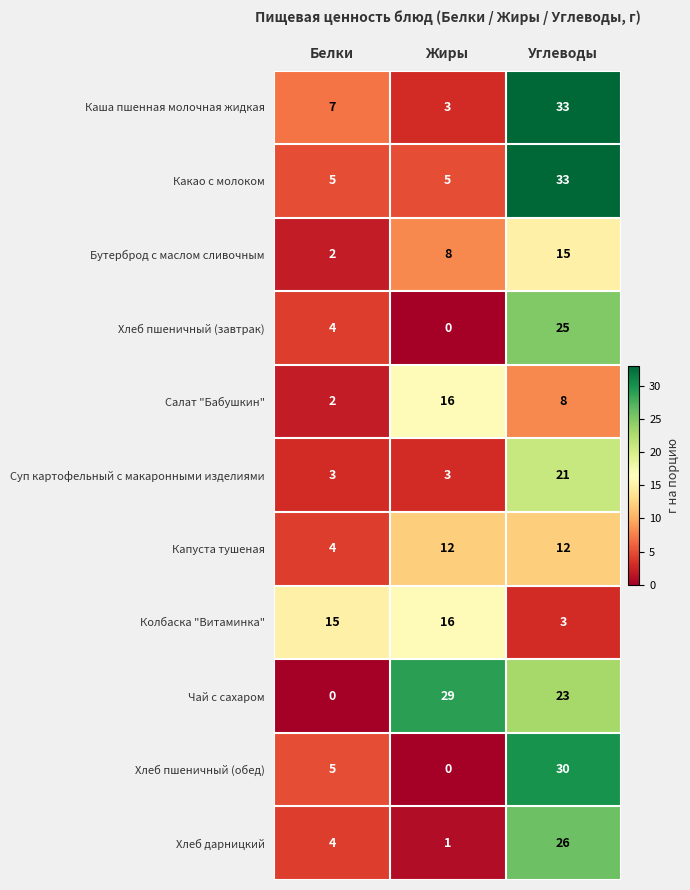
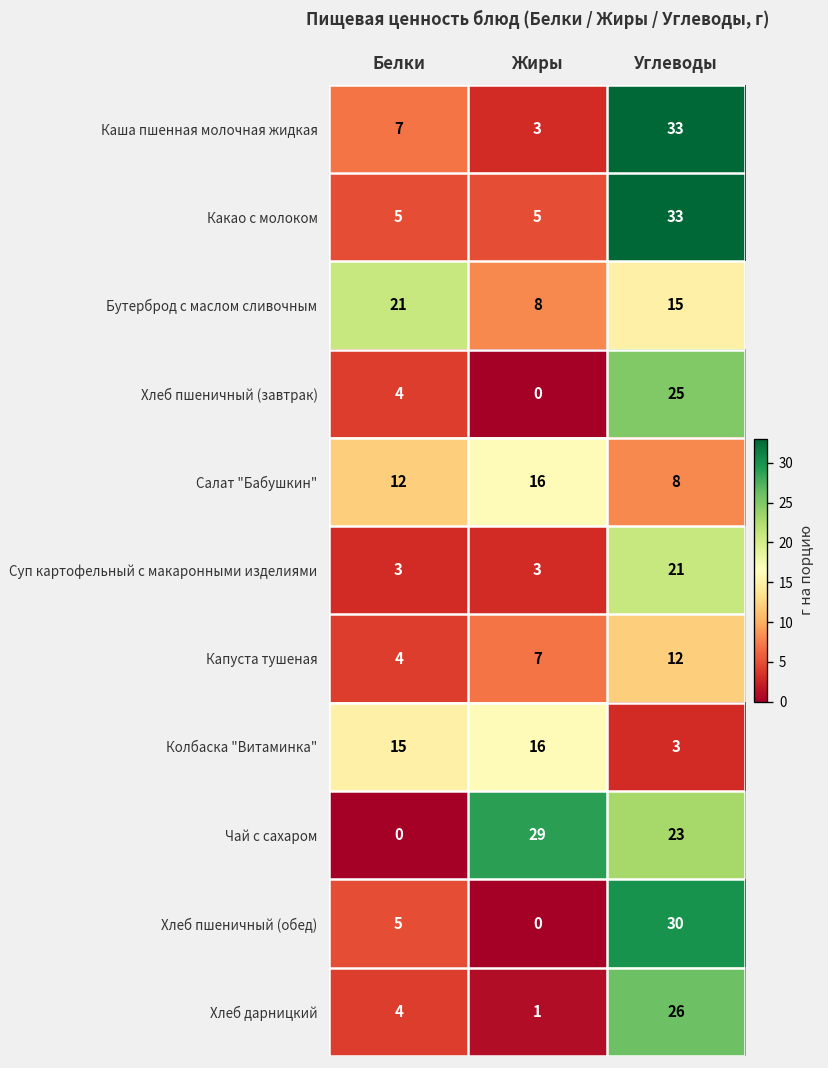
  {
    "Каша пшенная молочная жидкая": {
      "Белки": 7,
      "Жиры": 3,
      "Углеводы": 33
    },
    "Какао с молоком": {
      "Белки": 5,
      "Жиры": 5,
      "Углеводы": 33
    },
    "Бутерброд с маслом сливочным": {
-     "Белки": 2,
+     "Белки": 21,
      "Жиры": 8,
      "Углеводы": 15
    },
    "Хлеб пшеничный (завтрак)": {
      "Белки": 4,
      "Жиры": 0,
      "Углеводы": 25
    },
    "Салат \"Бабушкин\"": {
-     "Белки": 2,
+     "Белки": 12,
      "Жиры": 16,
      "Углеводы": 8
    },
    "Суп картофельный с макаронными изделиями": {
      "Белки": 3,
      "Жиры": 3,
      "Углеводы": 21
    },
    "Капуста тушеная": {
      "Белки": 4,
-     "Жиры": 12,
+     "Жиры": 7,
      "Углеводы": 12
    },
    "Колбаска \"Витаминка\"": {
      "Белки": 15,
      "Жиры": 16,
      "Углеводы": 3
    },
    "Чай с сахаром": {
      "Белки": 0,
      "Жиры": 29,
      "Углеводы": 23
    },
    "Хлеб пшеничный (обед)": {
      "Белки": 5,
      "Жиры": 0,
      "Углеводы": 30
    },
    "Хлеб дарницкий": {
      "Белки": 4,
      "Жиры": 1,
      "Углеводы": 26
    }
  }
